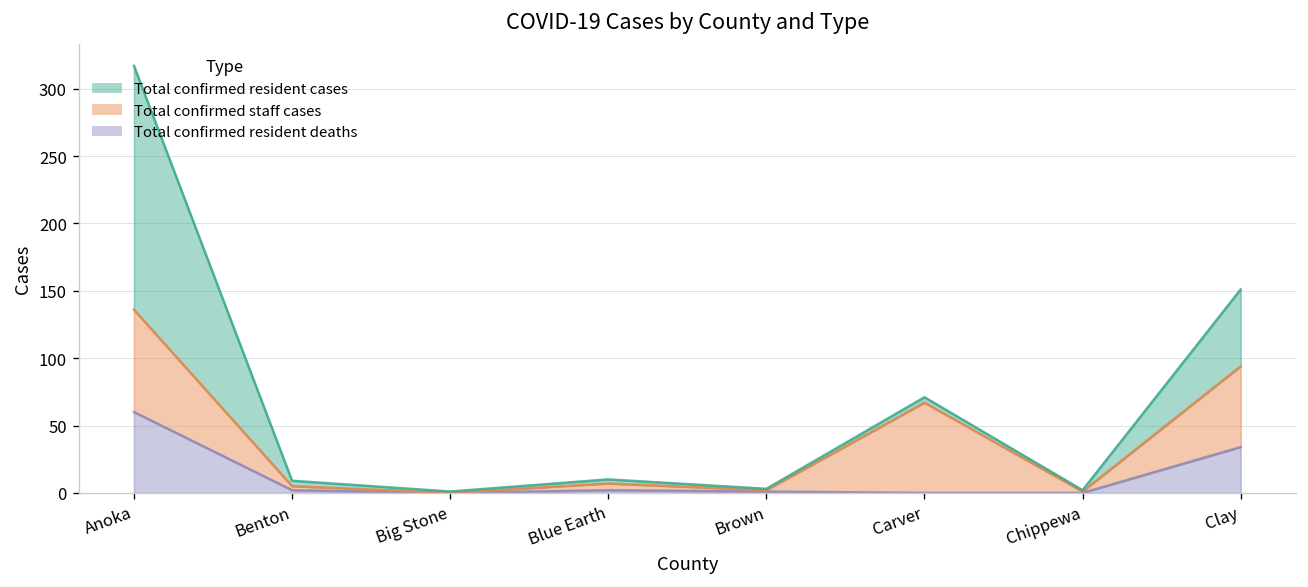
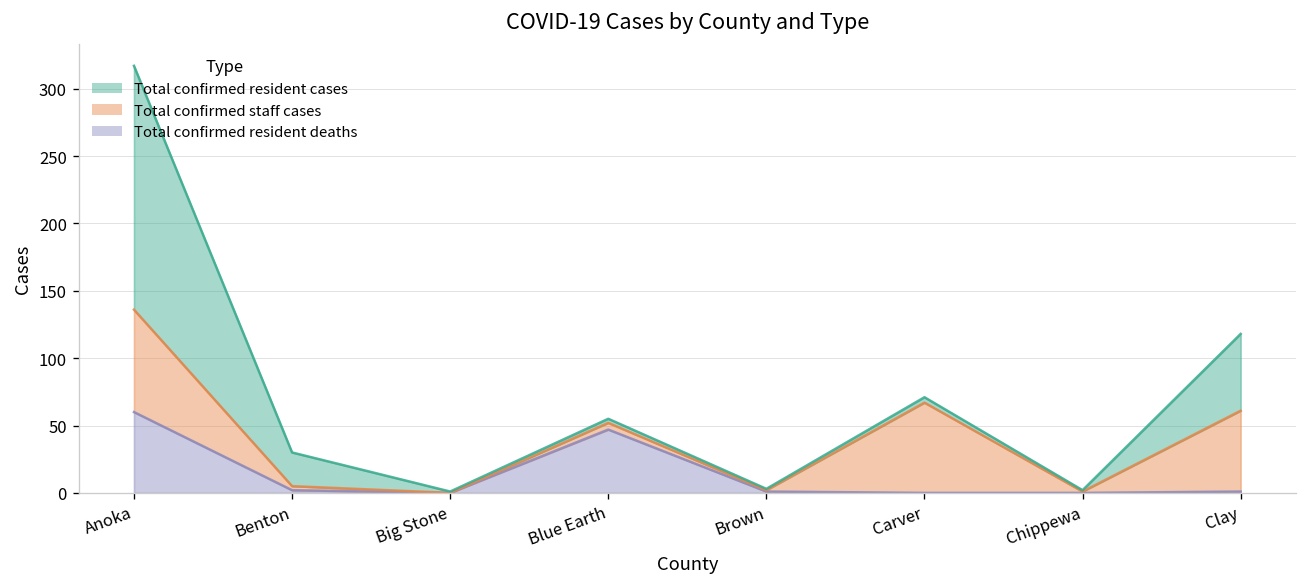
  {
    "Total confirmed resident deaths": {
      "Anoka": 60,
      "Benton": 2,
-     "Blue Earth": 2,
+     "Blue Earth": 47,
      "Carver": 0,
-     "Clay": 34
+     "Clay": 1
    },
    "Total confirmed staff cases": {
      "Anoka": 76,
      "Benton": 3,
      "Blue Earth": 5,
      "Carver": 67,
      "Clay": 60
    },
    "Total confirmed resident cases": {
      "Anoka": 181,
-     "Benton": 4,
+     "Benton": 25,
      "Blue Earth": 3,
      "Carver": 4,
      "Clay": 57
    }
  }
